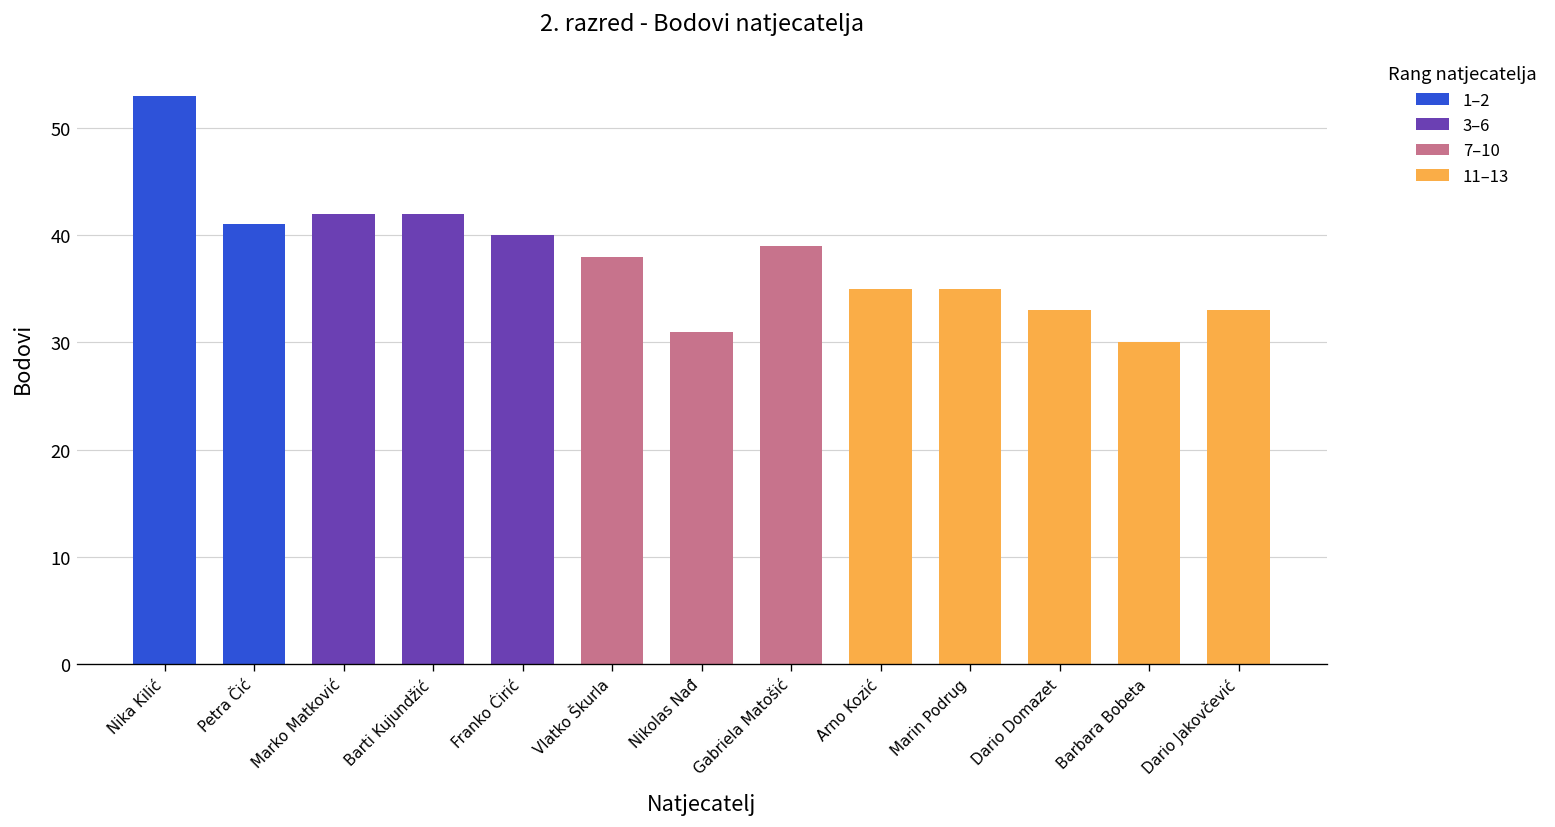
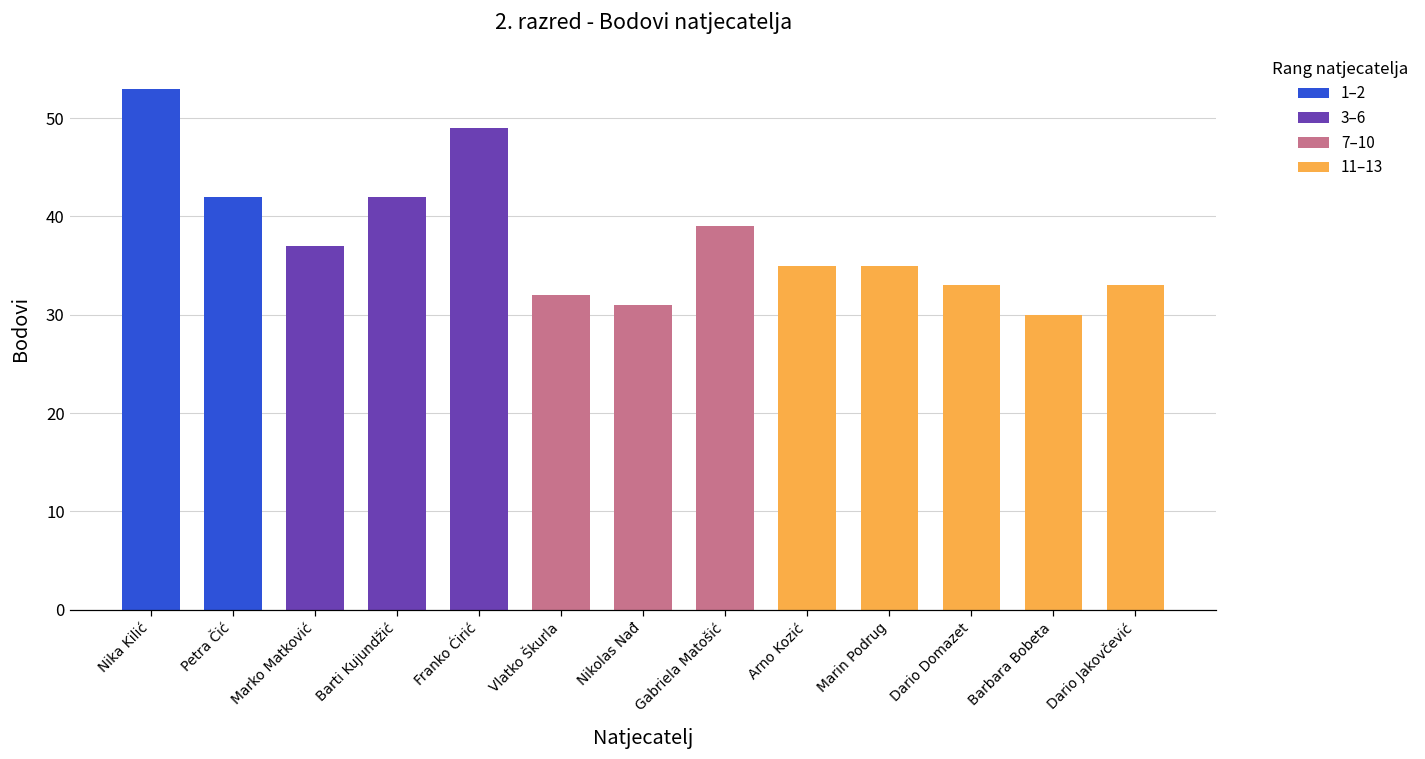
  {
    "Nika Kilić": 53,
-   "Petra Čić": 41,
-   "Marko Matković": 42,
+   "Petra Čić": 42,
+   "Marko Matković": 37,
    "Barti Kujundžić": 42,
-   "Franko Ćirić": 40,
-   "Vlatko Škurla": 38,
+   "Franko Ćirić": 49,
+   "Vlatko Škurla": 32,
    "Nikolas Nađ": 31,
    "Gabriela Matošić": 39,
    "Arno Kozić": 35,
    "Marin Podrug": 35,
    "Dario Domazet": 33,
    "Barbara Bobeta": 30,
    "Dario Jakovčević": 33
  }
